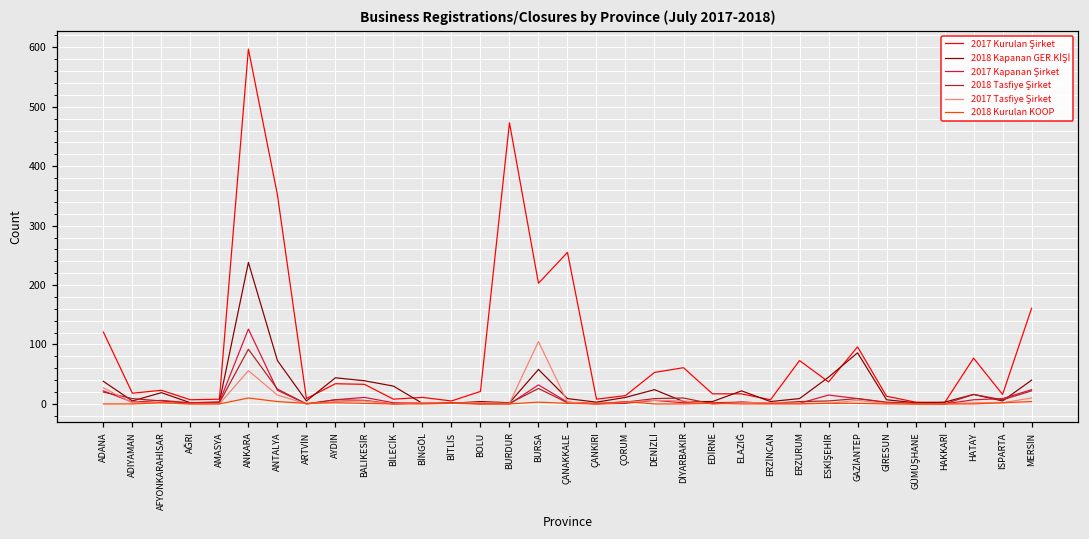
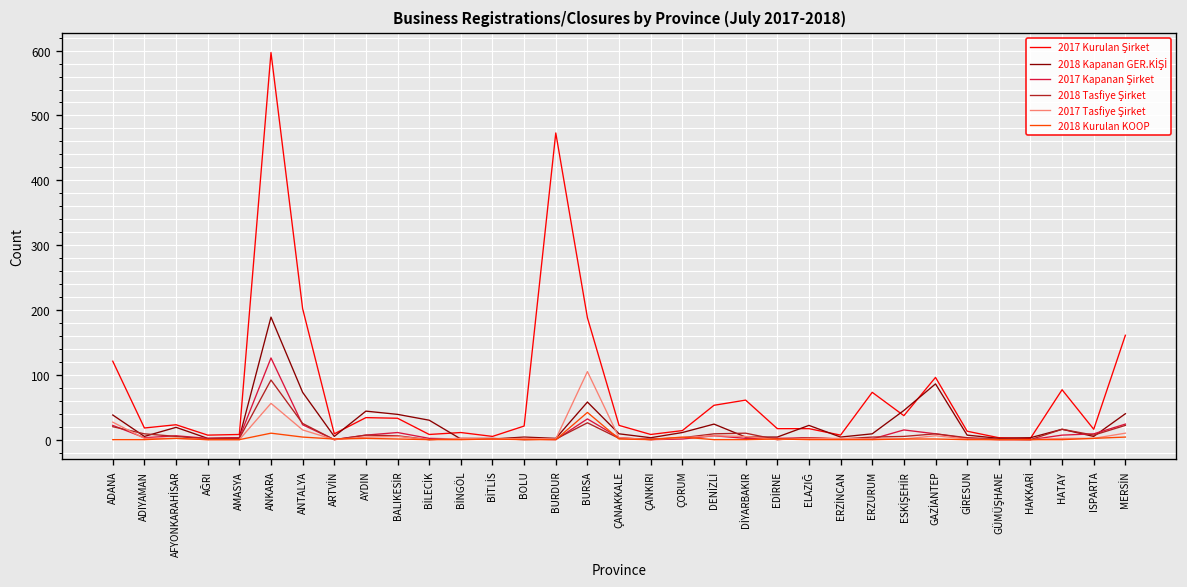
  {
    "2017 Kurulan Şirket": {
      "ADANA": 120,
      "ADIYAMAN": 20,
      "AĞRI": 10,
      "AMASYA": 10,
      "ANKARA": 600,
-     "ANTALYA": 350,
+     "ANTALYA": 200,
      "AYDIN": 30,
      "BALIKESİR": 30,
      "BİLECİK": 10,
      "BİNGÖL": 10,
      "BOLU": 20,
      "BURDUR": 470,
-     "BURSA": 200,
-     "ÇANAKKALE": 260,
+     "BURSA": 190,
+     "ÇANAKKALE": 20,
      "ÇANKIRI": 10,
      "DENİZLİ": 50,
      "DİYARBAKIR": 60,
      "EDİRNE": 20,
      "ELAZIĞ": 20,
      "ERZURUM": 70,
      "ESKİŞEHİR": 40,
      "GAZİANTEP": 100,
      "GİRESUN": 10,
      "HATAY": 80,
      "ISPARTA": 20,
      "MERSİN": 160
    },
    "2018 Kapanan GER.KİŞİ": {
      "ADANA": 40,
-     "ANKARA": 240,
+     "ANKARA": 190,
      "ANTALYA": 70,
      "AYDIN": 40,
      "BALIKESİR": 40,
      "BİLECİK": 30,
      "BURSA": 60,
      "ÇANAKKALE": 10,
      "DENİZLİ": 20,
      "ELAZIĞ": 20,
      "ERZURUM": 10,
      "ESKİŞEHİR": 50,
      "GAZİANTEP": 90,
      "MERSİN": 40
    },
    "2017 Tasfiye Şirket": {
      "ADANA": 30,
      "ANKARA": 60,
      "ANTALYA": 20,
      "BURSA": 110,
      "MERSİN": 10
    },
    "2018 Kurulan KOOP": {
      "ADANA": 0,
      "ANKARA": 10,
      "ANTALYA": 0,
-     "BURSA": 0,
+     "BURSA": 40,
      "DENİZLİ": 0,
      "GAZİANTEP": 0,
      "MERSİN": 0
    }
  }
